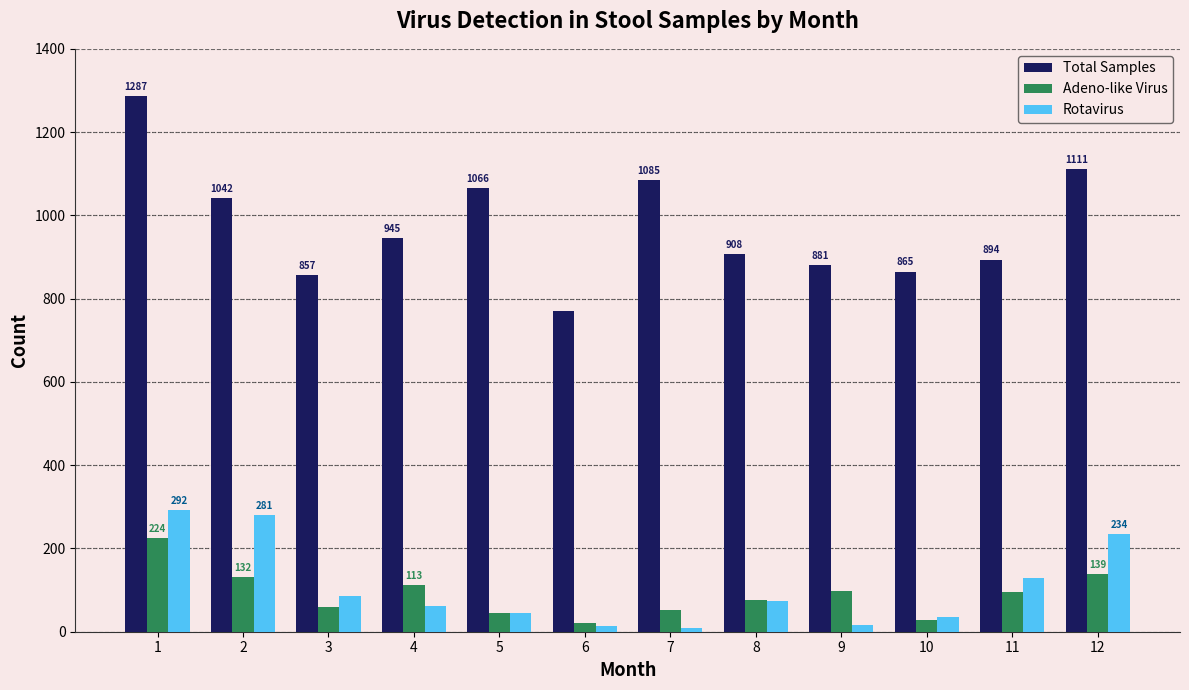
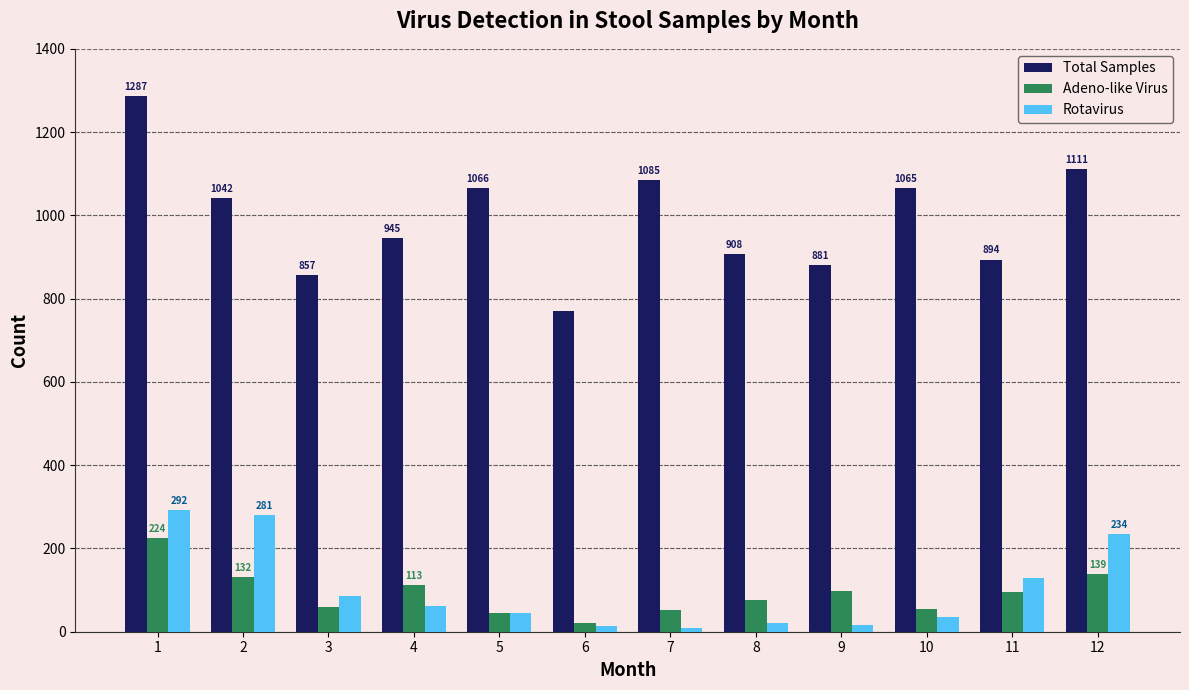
  {
    "Total Samples": {
      "1": 1287,
      "2": 1042,
      "3": 857,
      "4": 945,
      "5": 1066,
      "7": 1085,
      "8": 908,
      "9": 881,
-     "10": 865,
+     "10": 1065,
      "11": 894,
      "12": 1111
    },
    "Adeno-like Virus": {
      "3": 60,
      "5": 50,
      "6": 20,
      "7": 50,
      "8": 80,
      "9": 100,
-     "10": 30,
+     "10": 50,
      "11": 100
    },
    "Rotavirus": {
      "3": 90,
      "4": 60,
      "5": 50,
      "6": 10,
      "7": 10,
-     "8": 70,
+     "8": 20,
      "9": 20,
      "10": 40,
      "11": 130
    }
  }
